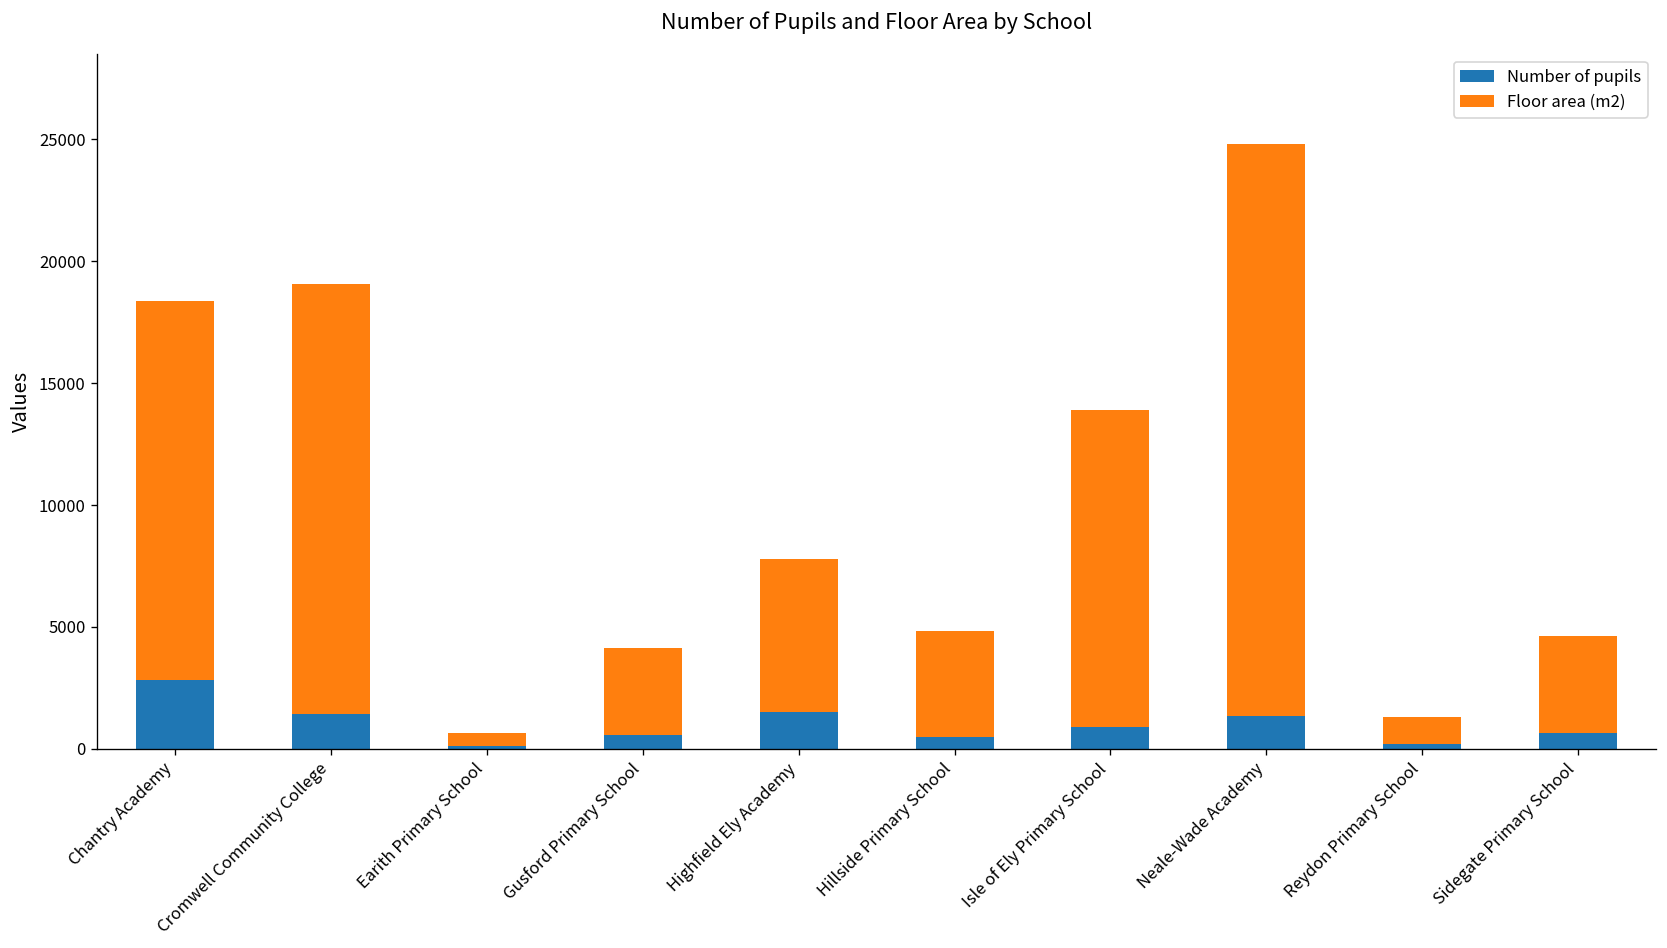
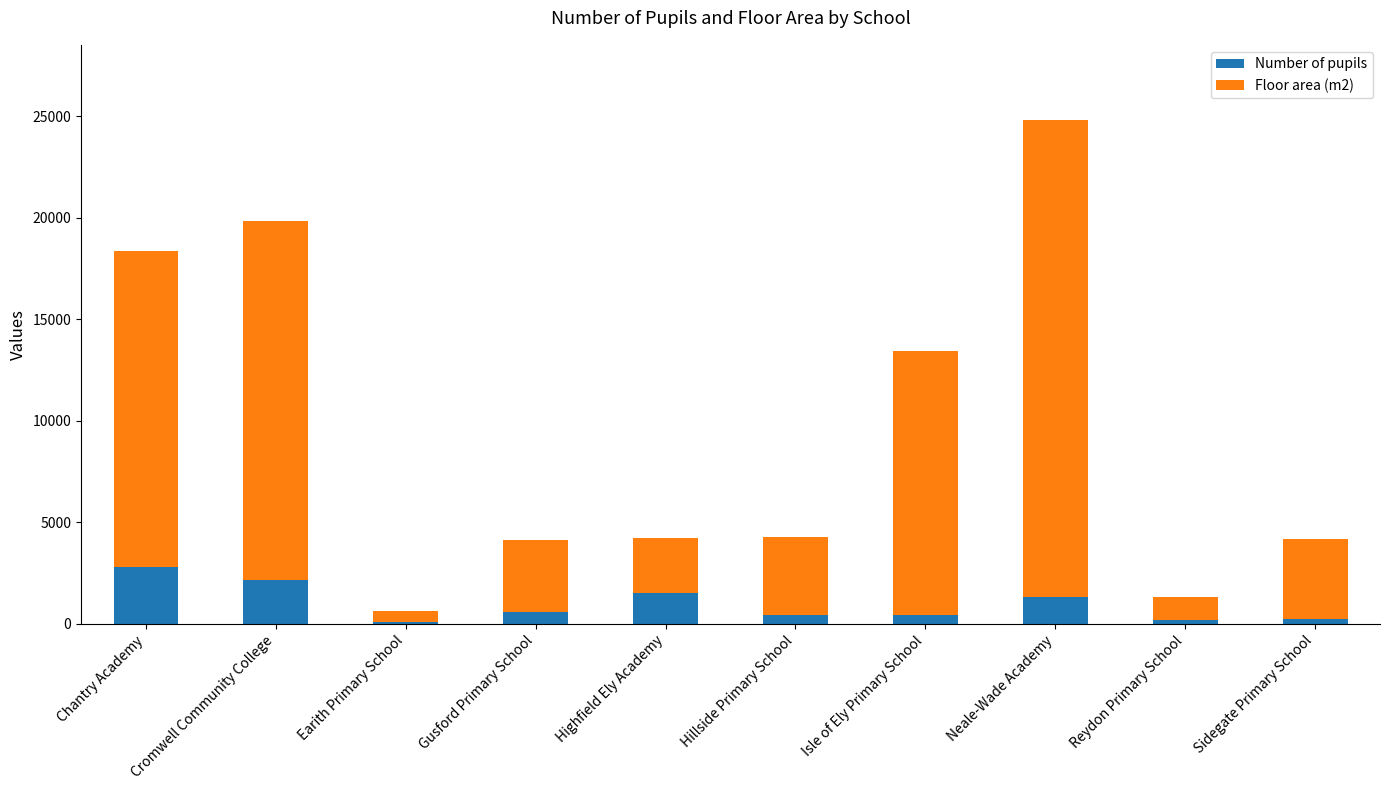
  {
    "Number of pupils": {
      "Chantry Academy": 2800,
-     "Cromwell Community College": 1400,
+     "Cromwell Community College": 2200,
      "Gusford Primary School": 600,
      "Highfield Ely Academy": 1500,
      "Hillside Primary School": 500,
-     "Isle of Ely Primary School": 900,
+     "Isle of Ely Primary School": 400,
      "Neale-Wade Academy": 1300,
      "Reydon Primary School": 200,
-     "Sidegate Primary School": 700
+     "Sidegate Primary School": 200
    },
    "Floor area (m2)": {
      "Chantry Academy": 15600,
      "Cromwell Community College": 17700,
      "Earith Primary School": 600,
      "Gusford Primary School": 3600,
-     "Highfield Ely Academy": 6300,
-     "Hillside Primary School": 4400,
+     "Highfield Ely Academy": 2700,
+     "Hillside Primary School": 3800,
      "Isle of Ely Primary School": 13000,
      "Neale-Wade Academy": 23500,
      "Reydon Primary School": 1100,
      "Sidegate Primary School": 3900
    }
  }
